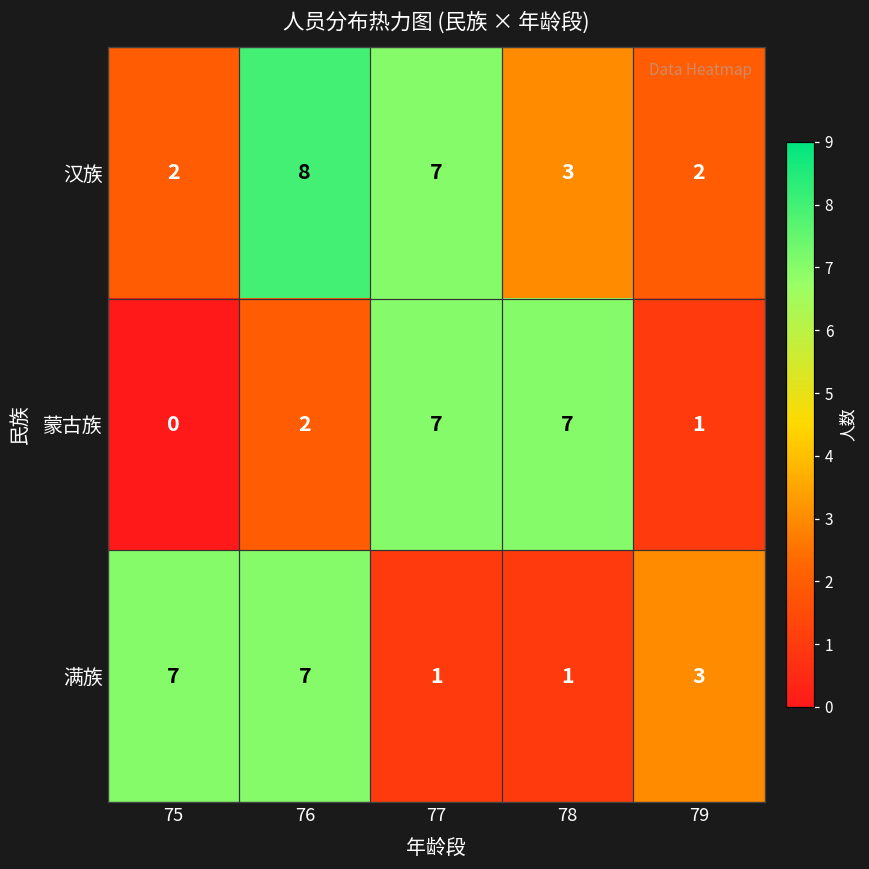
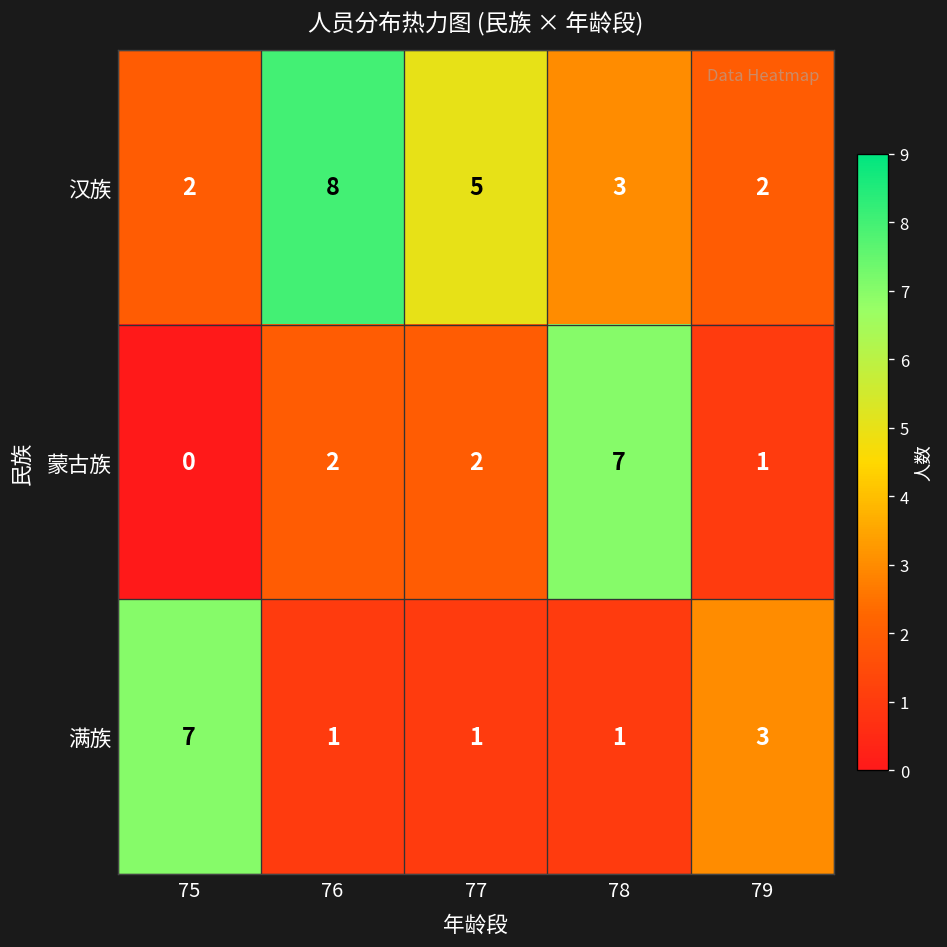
  {
    "汉族": {
      "75": 2,
      "76": 8,
-     "77": 7,
+     "77": 5,
      "78": 3
    },
    "蒙古族": {
      "75": 0,
      "76": 2,
-     "77": 7,
+     "77": 2,
      "78": 7,
      "79": 1
    },
    "满族": {
      "75": 7,
-     "76": 7,
+     "76": 1,
      "77": 1,
      "78": 1,
      "79": 3
    }
  }
